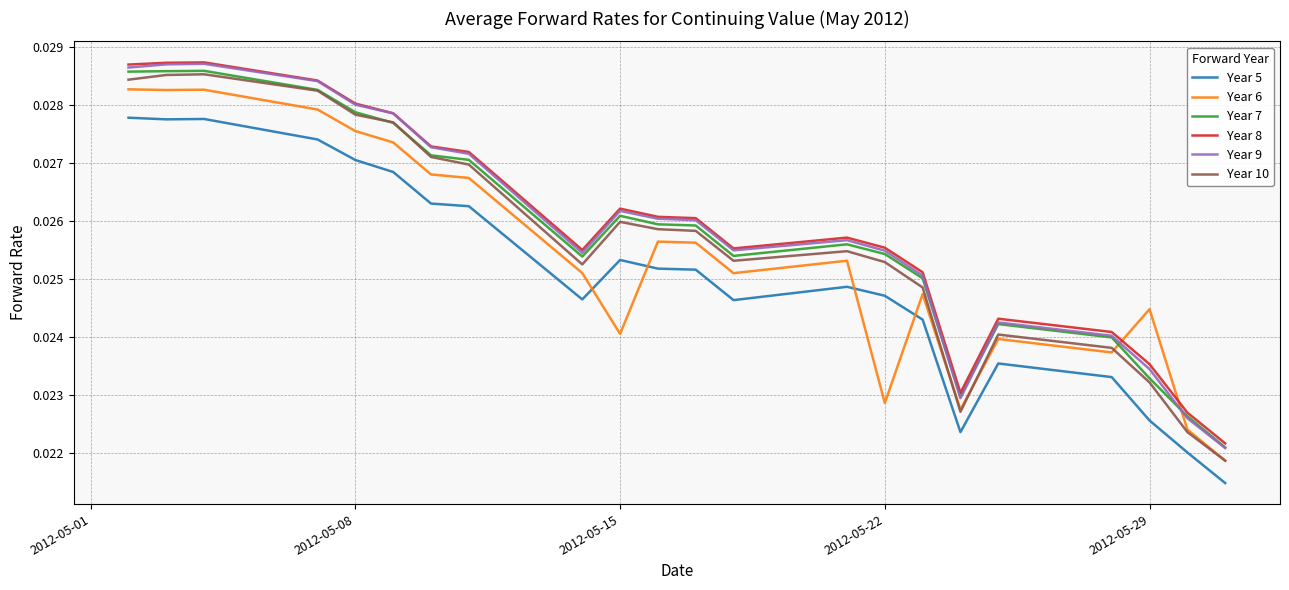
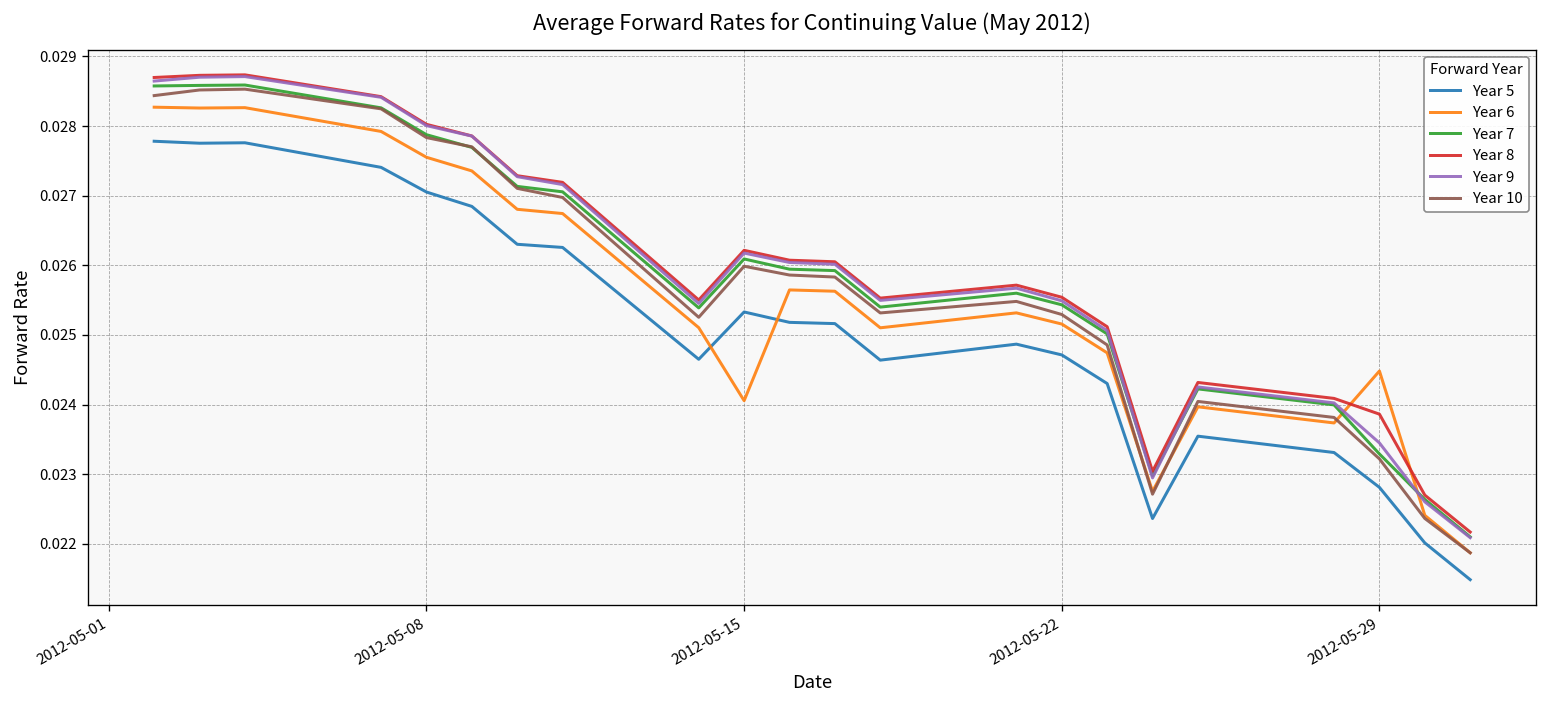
  {
    "Year 5": {
      "2012-05-08": 0.0271,
      "2012-05-15": 0.0253,
      "2012-05-22": 0.0247,
-     "2012-05-29": 0.0226
+     "2012-05-29": 0.0228
    },
    "Year 6": {
      "2012-05-08": 0.0276,
      "2012-05-15": 0.0241,
-     "2012-05-22": 0.0229,
+     "2012-05-22": 0.0252,
      "2012-05-29": 0.0245
    },
    "Year 7": {
      "2012-05-15": 0.0261,
      "2012-05-22": 0.0254,
      "2012-05-29": 0.0233
    },
    "Year 8": {
      "2012-05-22": 0.0255,
-     "2012-05-29": 0.0235
+     "2012-05-29": 0.0239
    },
    "Year 9": {
      "2012-05-22": 0.0255,
      "2012-05-29": 0.0234
    },
    "Year 10": {
      "2012-05-15": 0.0260,
      "2012-05-22": 0.0253,
      "2012-05-29": 0.0232
    }
  }
